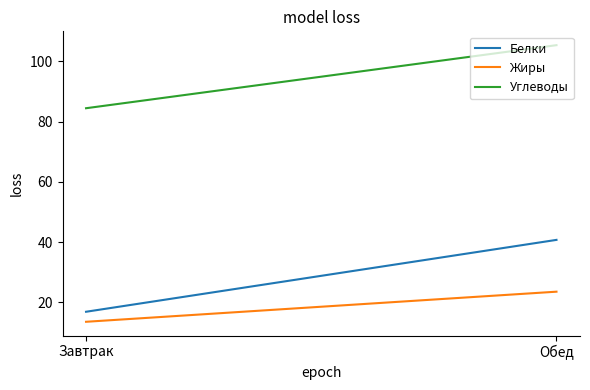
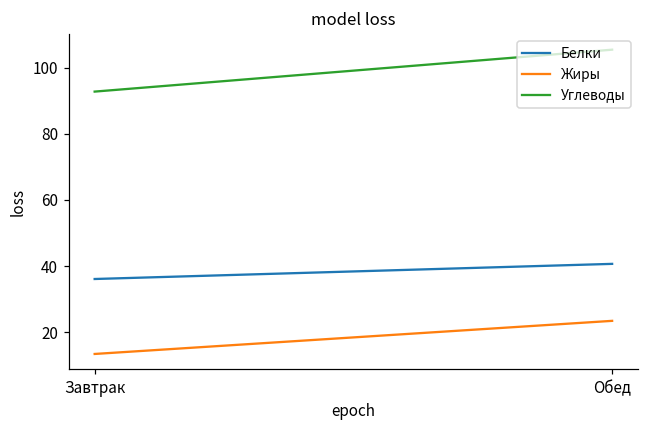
  {
    "Белки": {
-     "Завтрак": 17,
+     "Завтрак": 36,
      "Обед": 41
    },
    "Жиры": {
      "Завтрак": 14,
      "Обед": 24
    },
    "Углеводы": {
-     "Завтрак": 84
+     "Завтрак": 93
    }
  }
